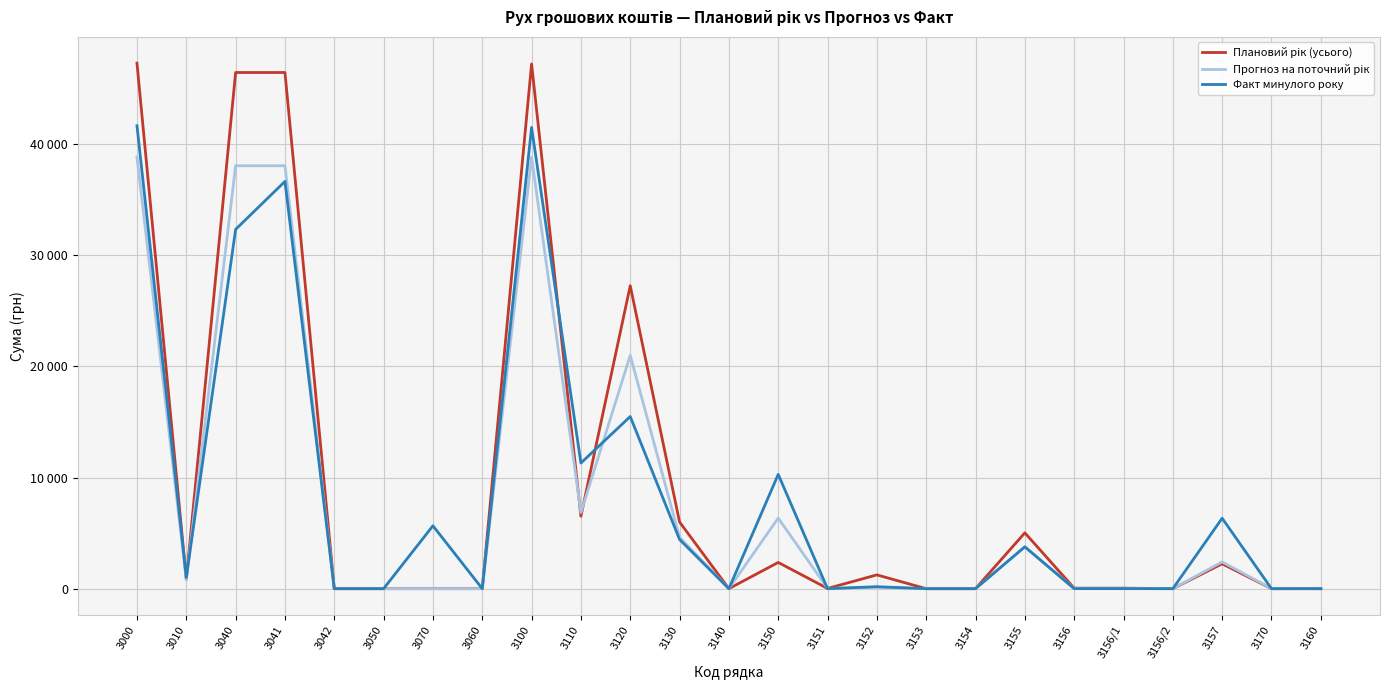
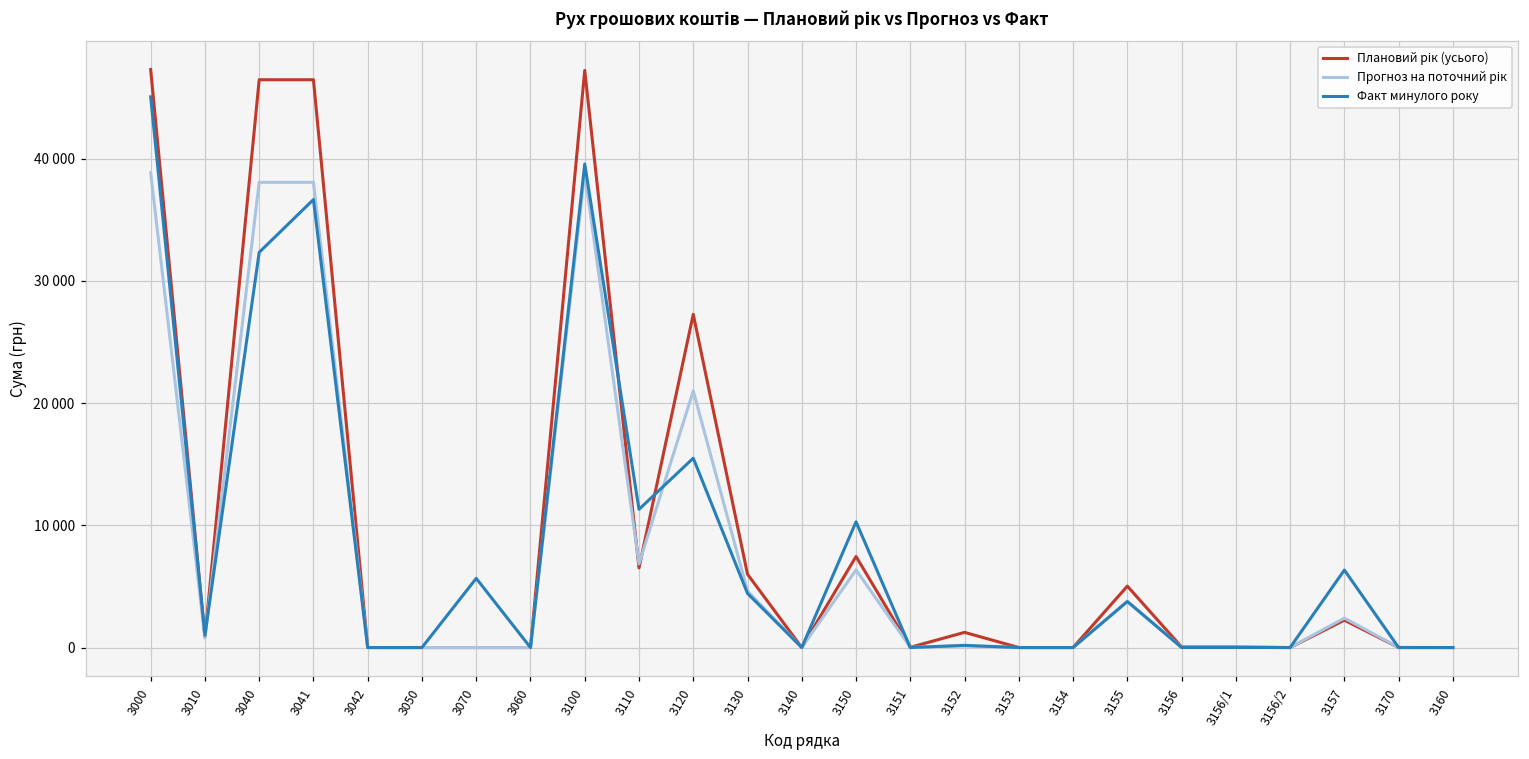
  {
    "Плановий рік (усього)": {
      "3000": 47300,
      "3040": 46500,
      "3041": 46500,
      "3100": 47200,
      "3110": 6500,
      "3120": 27300,
      "3130": 6000,
-     "3150": 2400,
+     "3150": 7400,
      "3152": 1200,
      "3155": 5000
    },
    "Прогноз на поточний рік": {
      "3000": 38800,
      "3040": 38100,
      "3041": 38100,
      "3100": 38800,
      "3110": 6800,
      "3120": 21000,
      "3150": 6400
    },
    "Факт минулого року": {
-     "3000": 41700,
+     "3000": 45100,
      "3040": 32300,
      "3041": 36600,
      "3070": 5700,
-     "3100": 41500,
+     "3100": 39600,
      "3110": 11300,
      "3120": 15500,
      "3150": 10300,
      "3157": 6300
    }
  }
